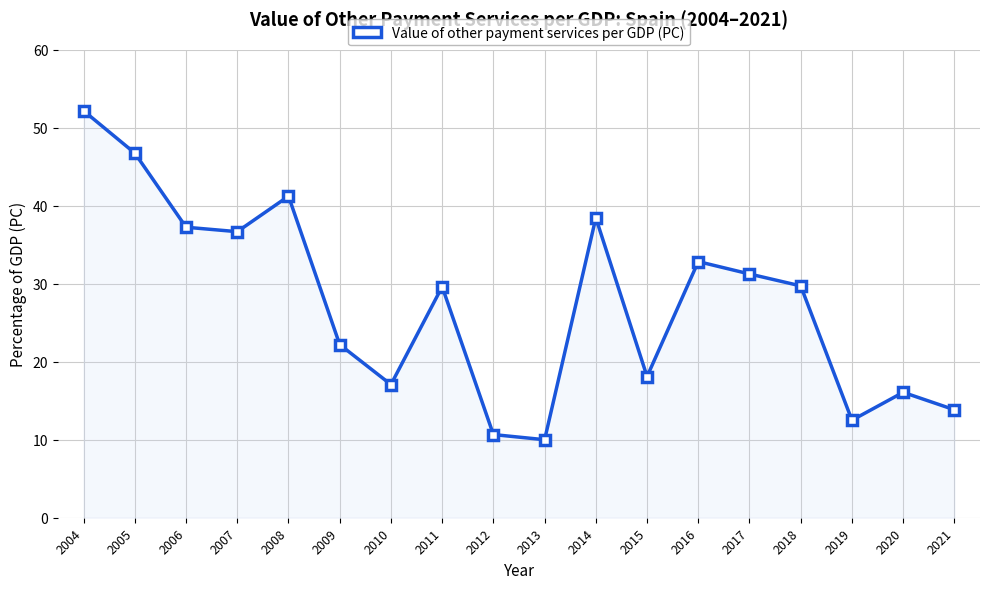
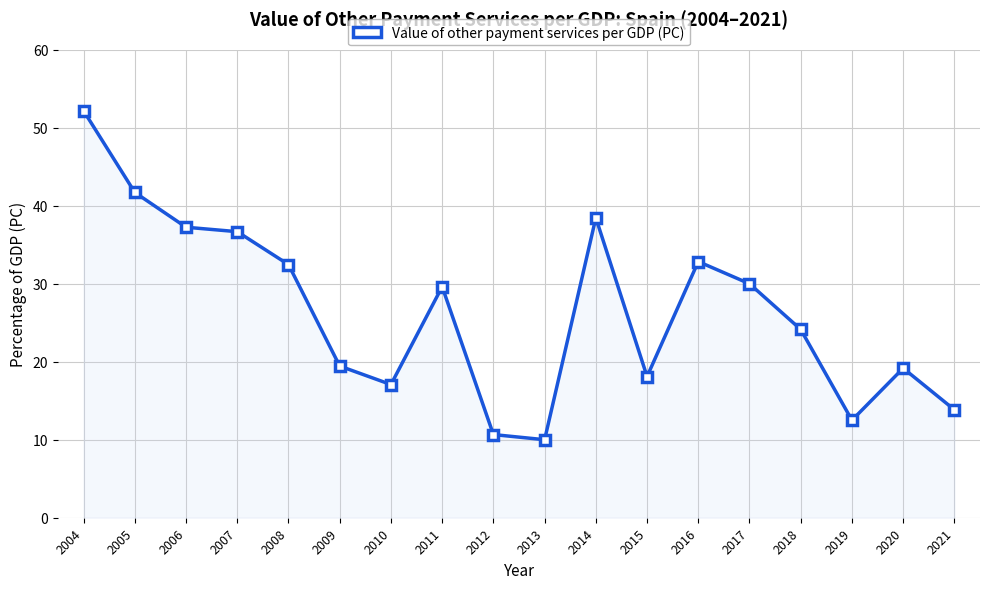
  {
    "2004": 52,
-   "2005": 47,
+   "2005": 42,
    "2006": 37,
    "2007": 37,
-   "2008": 41,
-   "2009": 22,
+   "2008": 32,
+   "2009": 19,
    "2010": 17,
    "2011": 30,
    "2012": 11,
    "2013": 10,
    "2014": 38,
    "2015": 18,
    "2016": 33,
-   "2017": 31,
-   "2018": 30,
+   "2017": 30,
+   "2018": 24,
    "2019": 13,
-   "2020": 16,
+   "2020": 19,
    "2021": 14
  }
